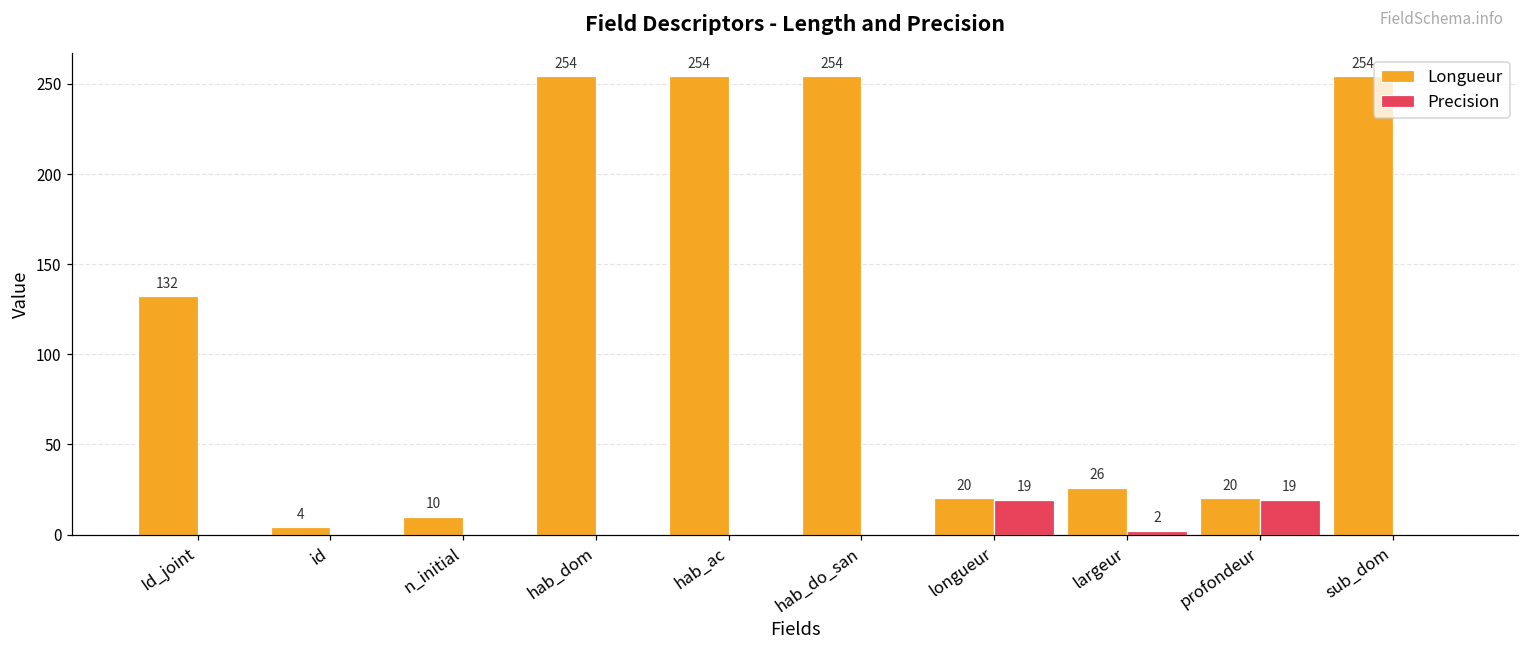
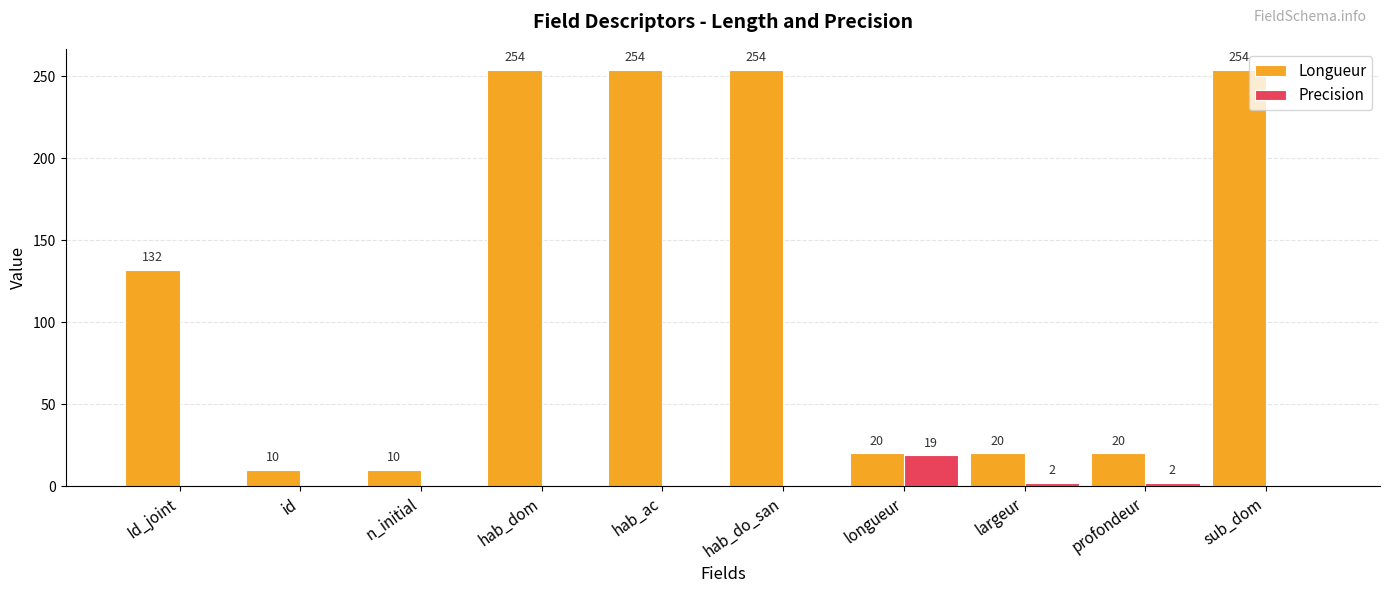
  {
    "Longueur": {
      "Id_joint": 132,
-     "id": 4,
+     "id": 10,
      "n_initial": 10,
      "hab_dom": 254,
      "hab_ac": 254,
      "hab_do_san": 254,
      "longueur": 20,
-     "largeur": 26,
+     "largeur": 20,
      "profondeur": 20
    },
    "Precision": {
      "longueur": 19,
      "largeur": 2,
-     "profondeur": 19
+     "profondeur": 2
    }
  }
